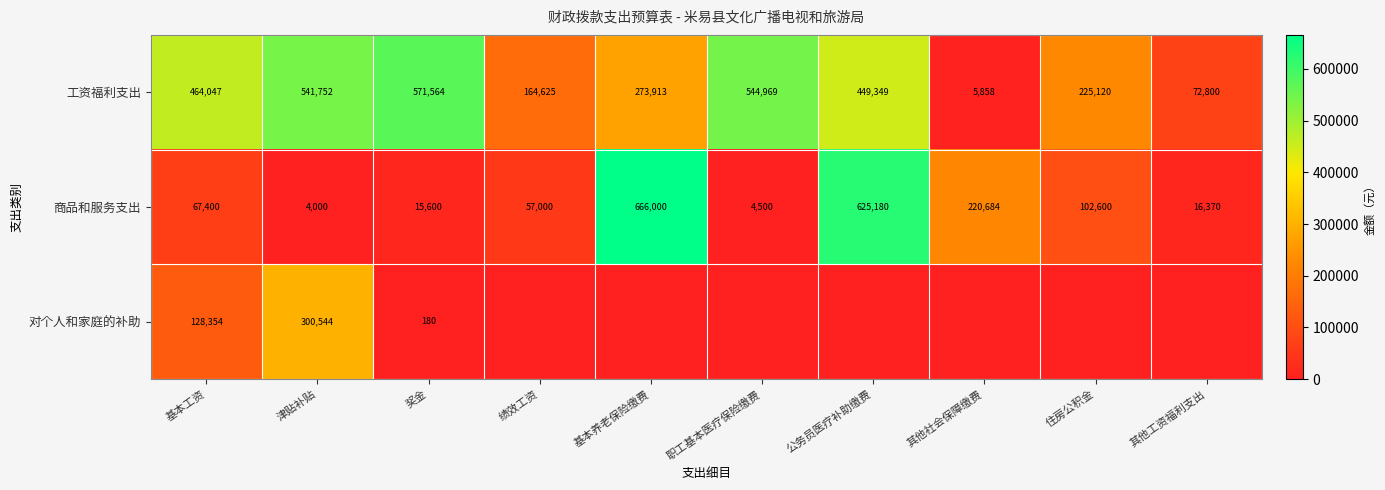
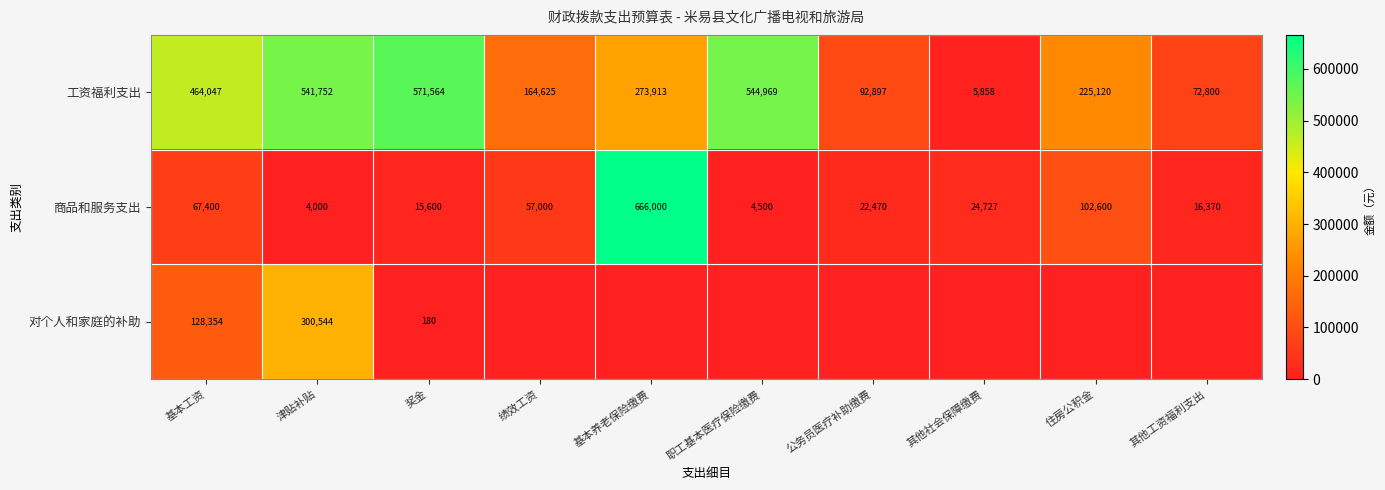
  {
    "工资福利支出": {
      "基本工资": "464,047",
      "津贴补贴": "541,752",
      "奖金": "571,564",
      "绩效工资": "164,625",
      "基本养老保险缴费": "273,913",
      "职工基本医疗保险缴费": "544,969",
-     "公务员医疗补助缴费": "449,349",
+     "公务员医疗补助缴费": "92,897",
      "其他社会保障缴费": "5,858",
      "住房公积金": "225,120",
      "其他工资福利支出": "72,800"
    },
    "商品和服务支出": {
      "基本工资": "67,400",
      "津贴补贴": "4,000",
      "奖金": "15,600",
      "绩效工资": "57,000",
      "基本养老保险缴费": "666,000",
      "职工基本医疗保险缴费": "4,500",
-     "公务员医疗补助缴费": "625,180",
-     "其他社会保障缴费": "220,684",
+     "公务员医疗补助缴费": "22,470",
+     "其他社会保障缴费": "24,727",
      "住房公积金": "102,600",
      "其他工资福利支出": "16,370"
    },
    "对个人和家庭的补助": {
      "基本工资": "128,354",
      "津贴补贴": "300,544",
      "奖金": "180"
    }
  }
